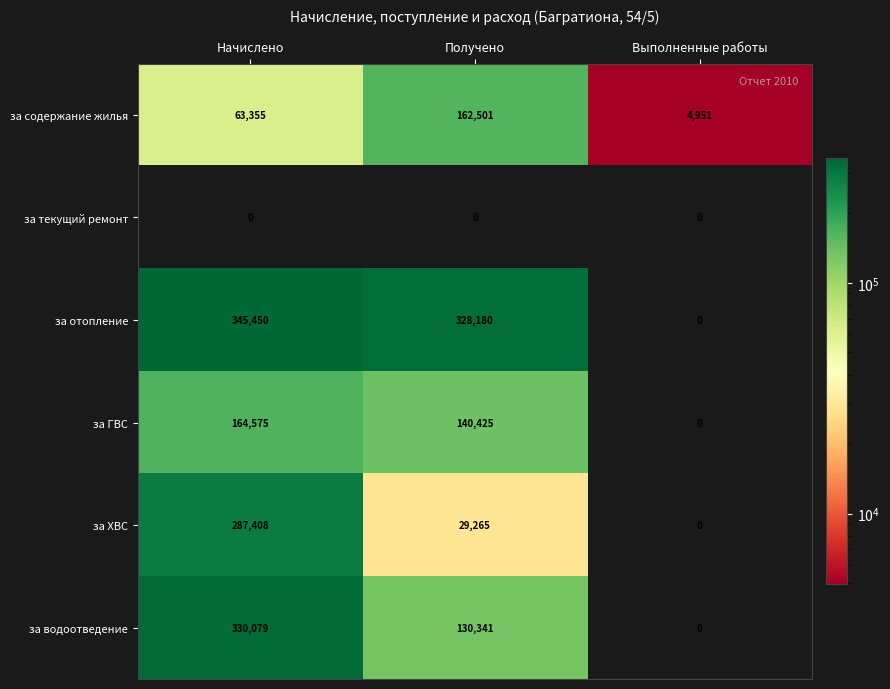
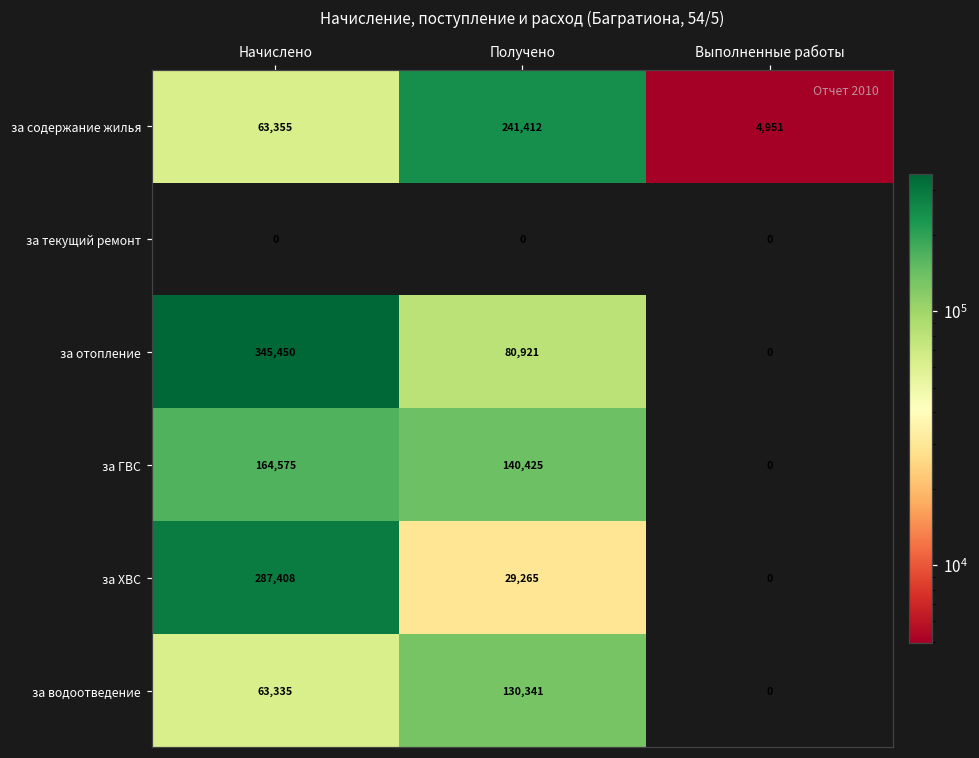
  {
    "за содержание жилья": {
      "Начислено": "63,355",
-     "Получено": "162,501"
+     "Получено": "241,412"
    },
    "за отопление": {
      "Начислено": "345,450",
-     "Получено": "328,180"
+     "Получено": "80,921"
    },
    "за ГВС": {
      "Начислено": "164,575",
      "Получено": "140,425"
    },
    "за ХВС": {
      "Начислено": "287,408",
      "Получено": "29,265"
    },
    "за водоотведение": {
-     "Начислено": "330,079",
+     "Начислено": "63,335",
      "Получено": "130,341"
    }
  }
